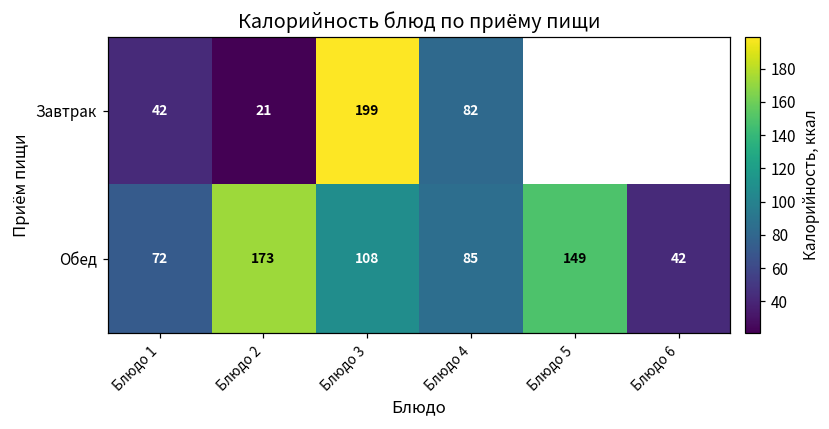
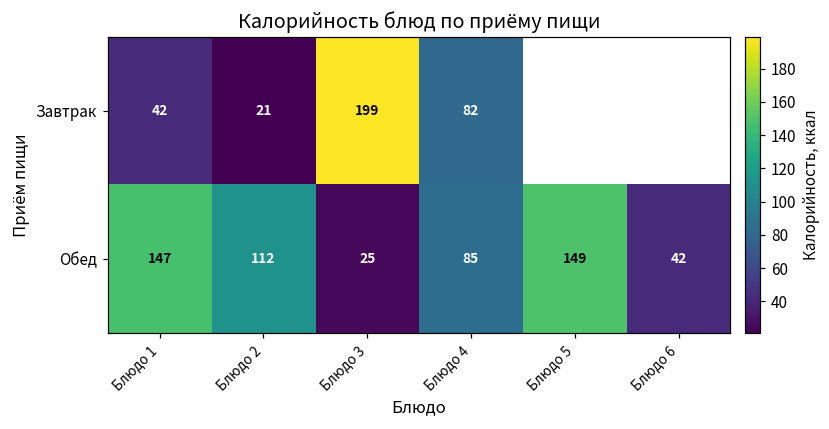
  {
    "Завтрак": {
      "Блюдо 1": 42,
      "Блюдо 2": 21,
      "Блюдо 3": 199,
      "Блюдо 4": 82
    },
    "Обед": {
-     "Блюдо 1": 72,
-     "Блюдо 2": 173,
-     "Блюдо 3": 108,
+     "Блюдо 1": 147,
+     "Блюдо 2": 112,
+     "Блюдо 3": 25,
      "Блюдо 4": 85,
      "Блюдо 5": 149,
      "Блюдо 6": 42
    }
  }
